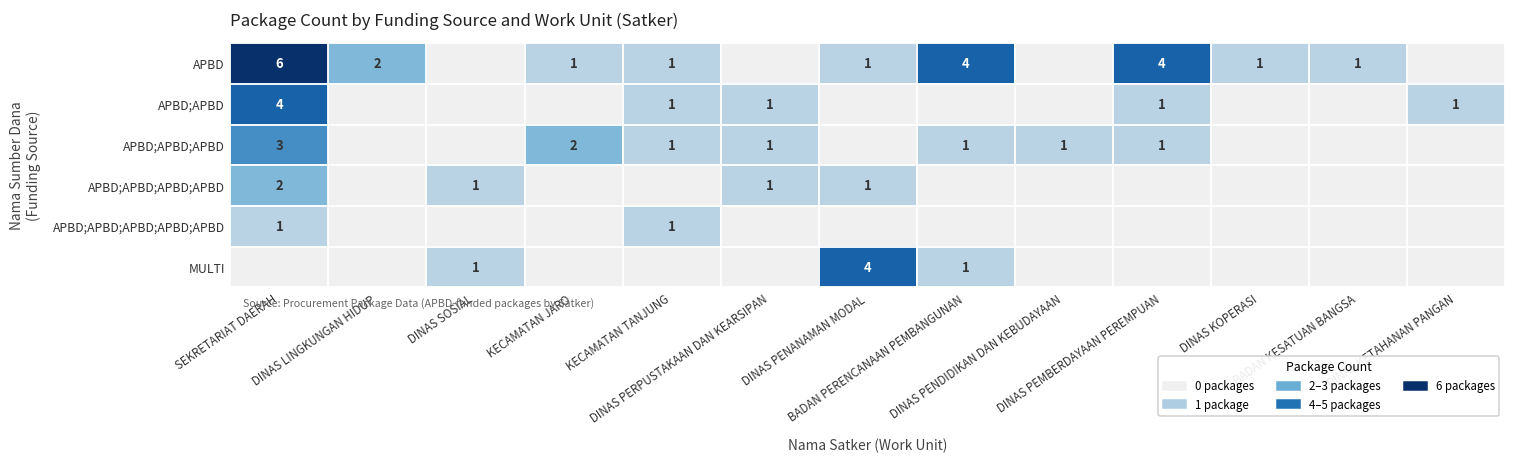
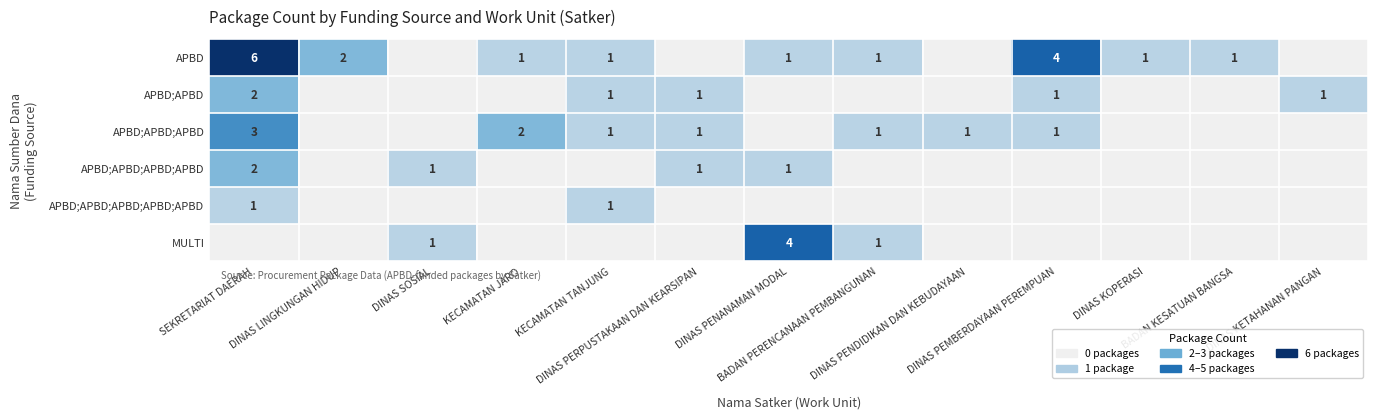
  {
    "APBD": {
      "SEKRETARIAT DAERAH": 6,
      "DINAS LINGKUNGAN HIDUP": 2,
      "KECAMATAN JARO": 1,
      "KECAMATAN TANJUNG": 1,
      "DINAS PENANAMAN MODAL": 1,
-     "BADAN PERENCANAAN PEMBANGUNAN": 4,
+     "BADAN PERENCANAAN PEMBANGUNAN": 1,
      "DINAS PEMBERDAYAAN PEREMPUAN": 4,
      "DINAS KOPERASI": 1,
      "BADAN KESATUAN BANGSA": 1
    },
    "APBD;APBD": {
-     "SEKRETARIAT DAERAH": 4,
+     "SEKRETARIAT DAERAH": 2,
      "KECAMATAN TANJUNG": 1,
      "DINAS PERPUSTAKAAN DAN KEARSIPAN": 1,
      "DINAS PEMBERDAYAAN PEREMPUAN": 1,
      "DINAS KETAHANAN PANGAN": 1
    },
    "APBD;APBD;APBD": {
      "SEKRETARIAT DAERAH": 3,
      "KECAMATAN JARO": 2,
      "KECAMATAN TANJUNG": 1,
      "DINAS PERPUSTAKAAN DAN KEARSIPAN": 1,
      "BADAN PERENCANAAN PEMBANGUNAN": 1,
      "DINAS PENDIDIKAN DAN KEBUDAYAAN": 1,
      "DINAS PEMBERDAYAAN PEREMPUAN": 1
    },
    "APBD;APBD;APBD;APBD": {
      "SEKRETARIAT DAERAH": 2,
      "DINAS SOSIAL": 1,
      "DINAS PERPUSTAKAAN DAN KEARSIPAN": 1,
      "DINAS PENANAMAN MODAL": 1
    },
    "APBD;APBD;APBD;APBD;APBD": {
      "SEKRETARIAT DAERAH": 1,
      "KECAMATAN TANJUNG": 1
    },
    "MULTI": {
      "DINAS SOSIAL": 1,
      "DINAS PENANAMAN MODAL": 4,
      "BADAN PERENCANAAN PEMBANGUNAN": 1
    }
  }
